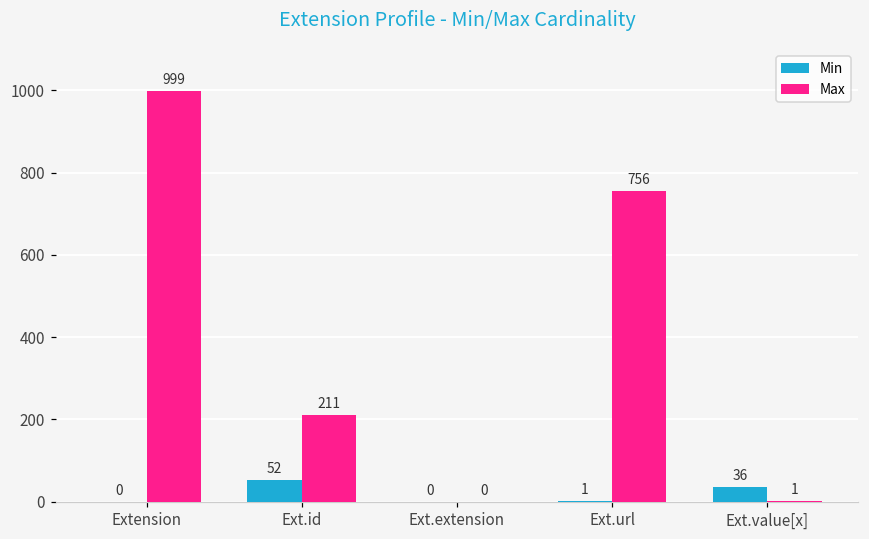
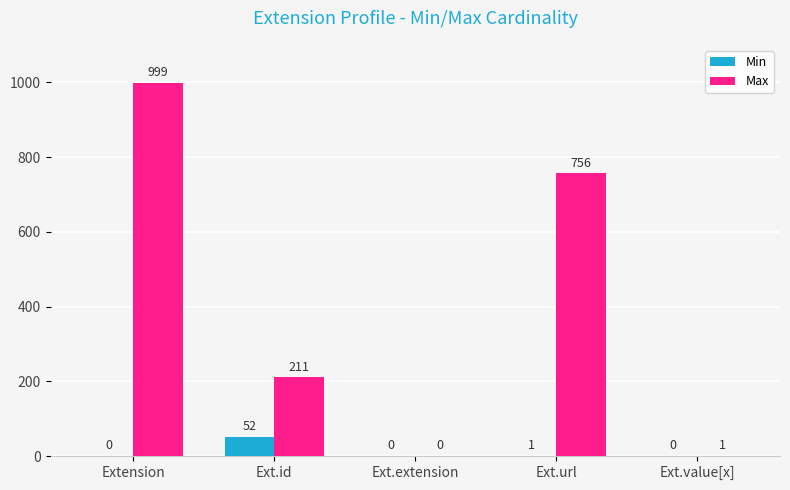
  {
    "Min": {
      "Extension": 0,
      "Ext.id": 52,
      "Ext.extension": 0,
      "Ext.url": 1,
-     "Ext.value[x]": 36
+     "Ext.value[x]": 0
    },
    "Max": {
      "Extension": 999,
      "Ext.id": 211,
      "Ext.extension": 0,
      "Ext.url": 756,
      "Ext.value[x]": 1
    }
  }
